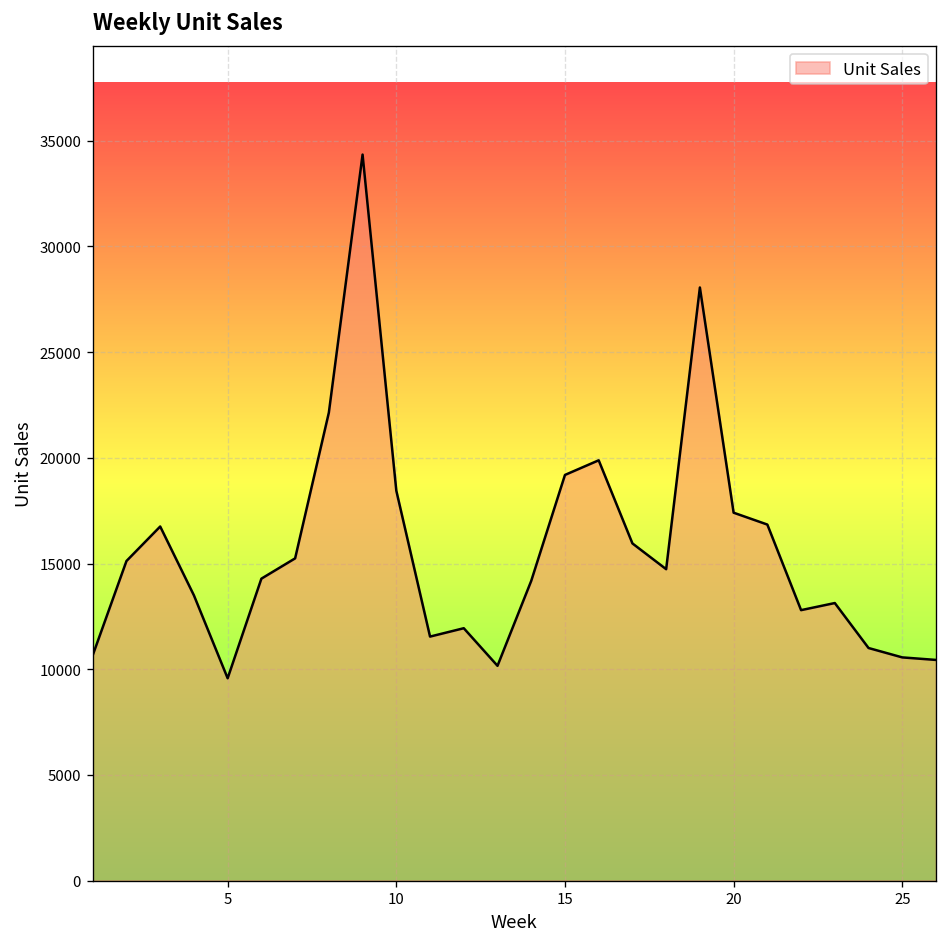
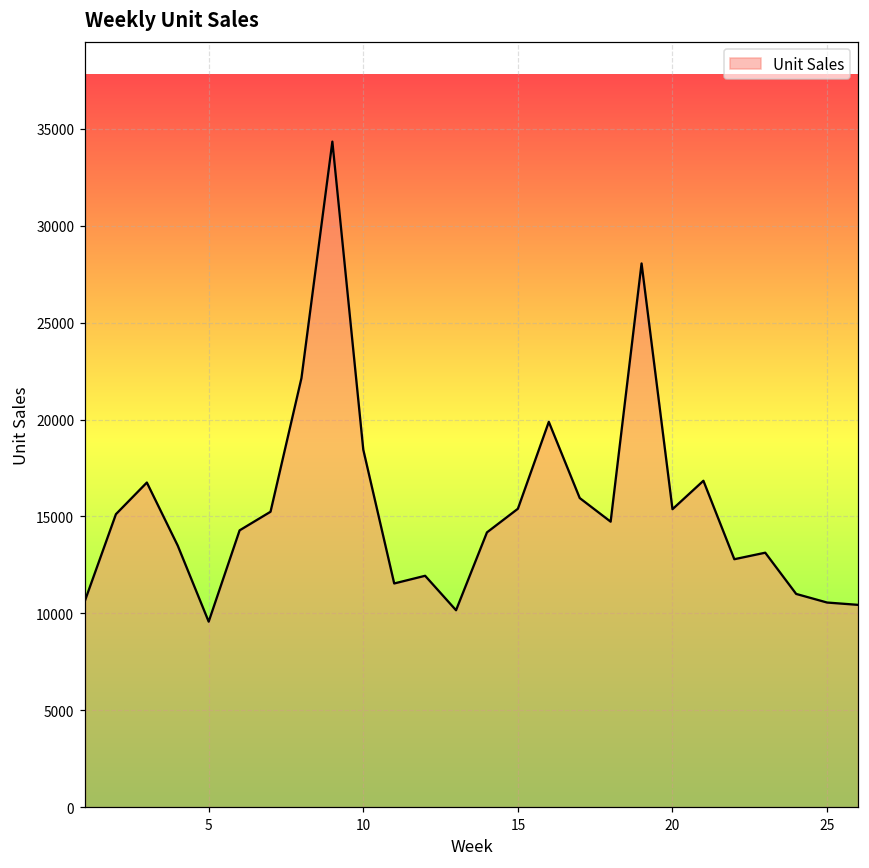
  {
    "5": 9600,
    "10": 18400,
-   "15": 19200,
-   "20": 17400,
+   "15": 15400,
+   "20": 15400,
    "25": 10600
  }
